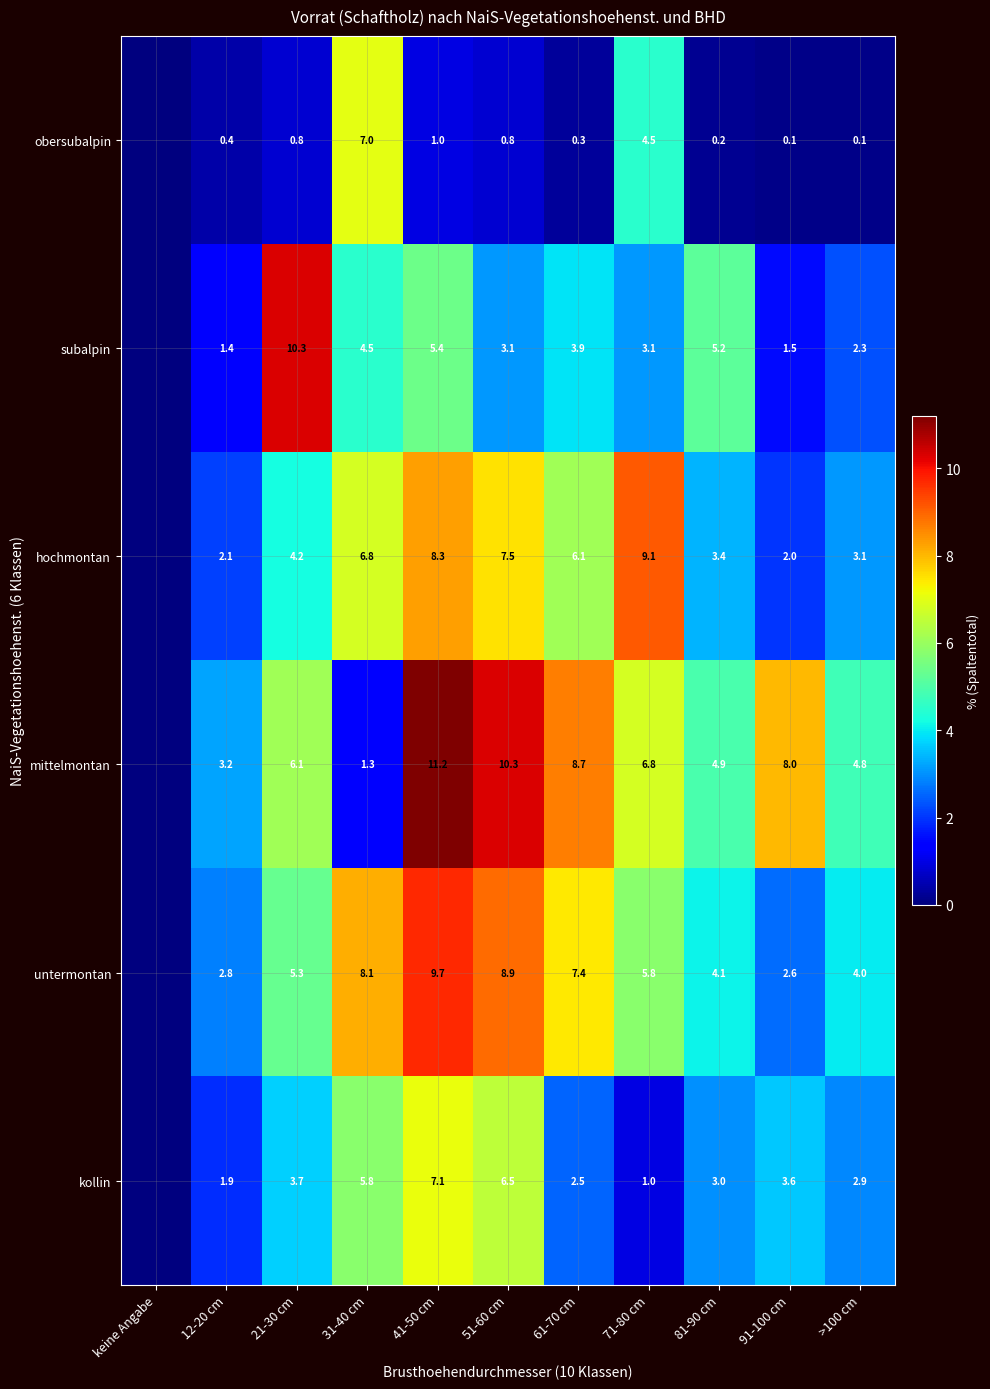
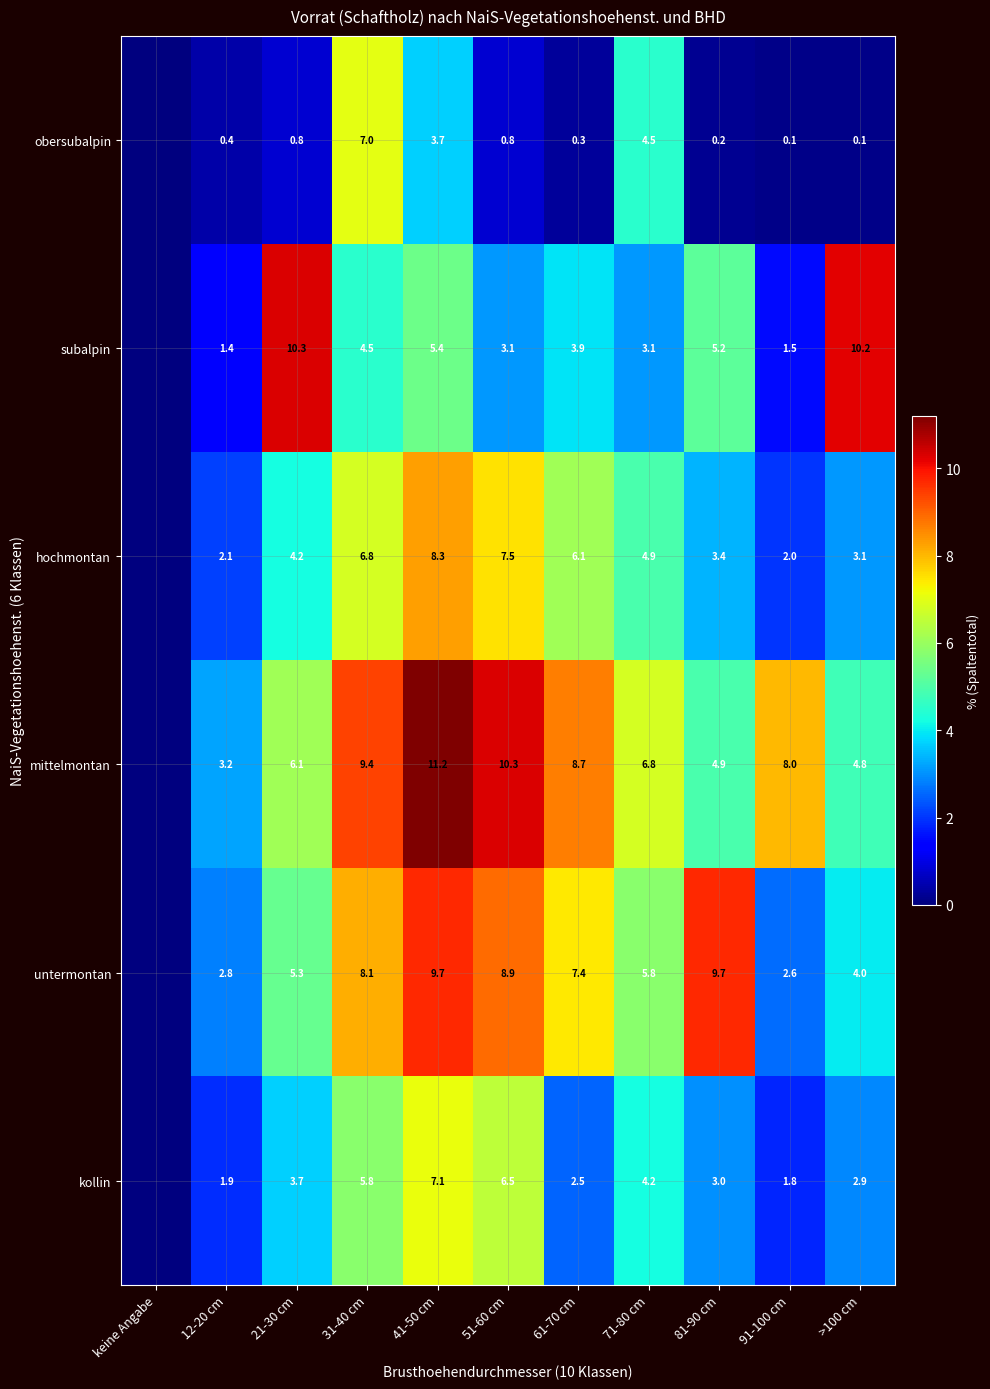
  {
    "obersubalpin": {
      "12-20 cm": 0.4,
      "21-30 cm": 0.8,
      "31-40 cm": 7.0,
-     "41-50 cm": 1.0,
+     "41-50 cm": 3.7,
      "51-60 cm": 0.8,
      "61-70 cm": 0.3,
      "71-80 cm": 4.5,
      "81-90 cm": 0.2,
      "91-100 cm": 0.1,
      ">100 cm": 0.1
    },
    "subalpin": {
      "12-20 cm": 1.4,
      "21-30 cm": 10.3,
      "31-40 cm": 4.5,
      "41-50 cm": 5.4,
      "51-60 cm": 3.1,
      "61-70 cm": 3.9,
      "71-80 cm": 3.1,
      "81-90 cm": 5.2,
      "91-100 cm": 1.5,
-     ">100 cm": 2.3
+     ">100 cm": 10.2
    },
    "hochmontan": {
      "12-20 cm": 2.1,
      "21-30 cm": 4.2,
      "31-40 cm": 6.8,
      "41-50 cm": 8.3,
      "51-60 cm": 7.5,
      "61-70 cm": 6.1,
-     "71-80 cm": 9.1,
+     "71-80 cm": 4.9,
      "81-90 cm": 3.4,
      "91-100 cm": 2.0,
      ">100 cm": 3.1
    },
    "mittelmontan": {
      "12-20 cm": 3.2,
      "21-30 cm": 6.1,
-     "31-40 cm": 1.3,
+     "31-40 cm": 9.4,
      "41-50 cm": 11.2,
      "51-60 cm": 10.3,
      "61-70 cm": 8.7,
      "71-80 cm": 6.8,
      "81-90 cm": 4.9,
      "91-100 cm": 8.0,
      ">100 cm": 4.8
    },
    "untermontan": {
      "12-20 cm": 2.8,
      "21-30 cm": 5.3,
      "31-40 cm": 8.1,
      "41-50 cm": 9.7,
      "51-60 cm": 8.9,
      "61-70 cm": 7.4,
      "71-80 cm": 5.8,
-     "81-90 cm": 4.1,
+     "81-90 cm": 9.7,
      "91-100 cm": 2.6,
      ">100 cm": 4.0
    },
    "kollin": {
      "12-20 cm": 1.9,
      "21-30 cm": 3.7,
      "31-40 cm": 5.8,
      "41-50 cm": 7.1,
      "51-60 cm": 6.5,
      "61-70 cm": 2.5,
-     "71-80 cm": 1.0,
+     "71-80 cm": 4.2,
      "81-90 cm": 3.0,
-     "91-100 cm": 3.6,
+     "91-100 cm": 1.8,
      ">100 cm": 2.9
    }
  }
